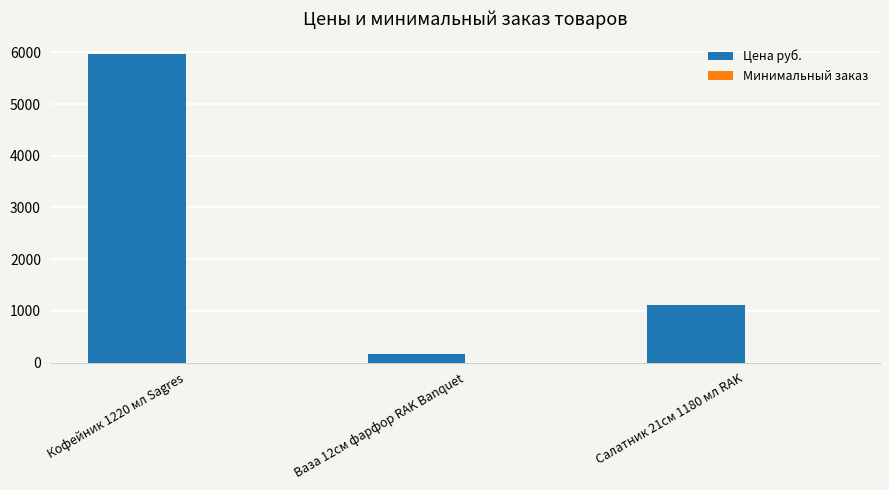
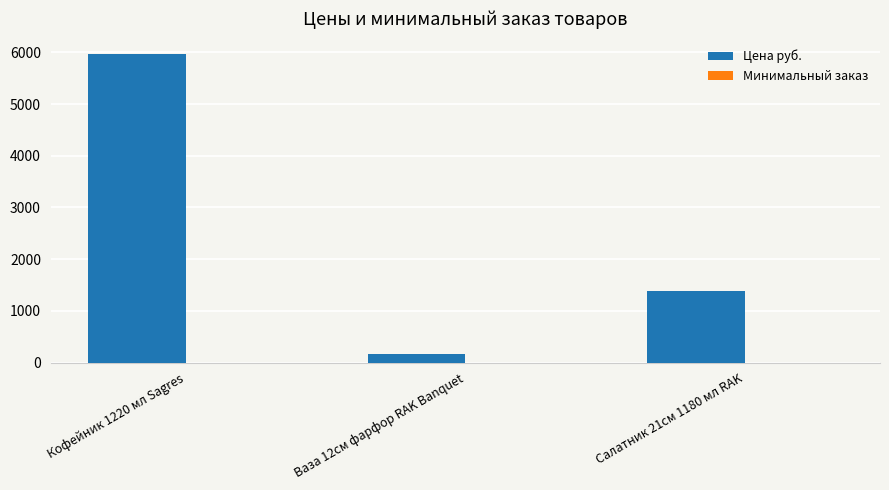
  {
    "Цена руб.": {
      "Кофейник 1220 мл Sagres": 6000,
      "Ваза 12см фарфор RAK Banquet": 200,
-     "Салатник 21см 1180 мл RAK": 1100
+     "Салатник 21см 1180 мл RAK": 1400
    }
  }
